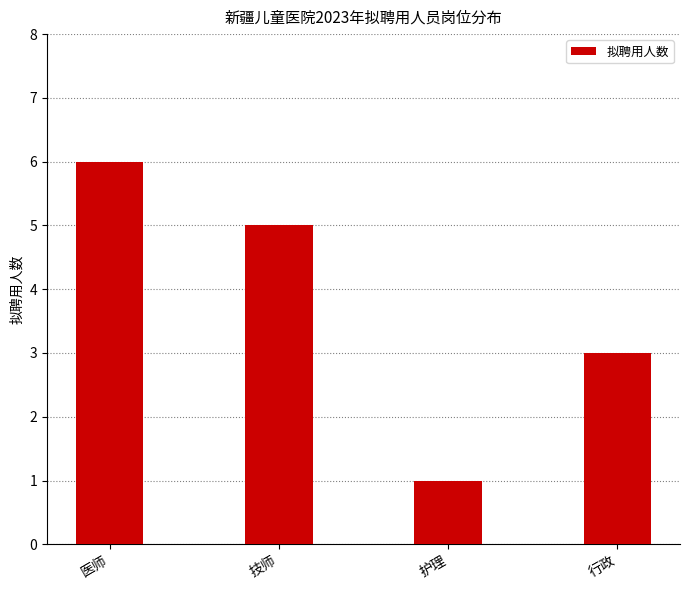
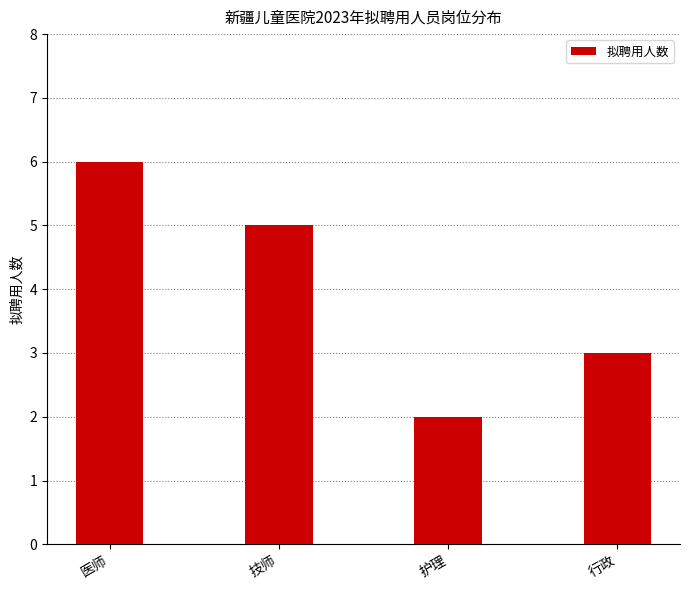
  {
    "医师": 6,
    "技师": 5,
-   "护理": 1,
+   "护理": 2,
    "行政": 3
  }
